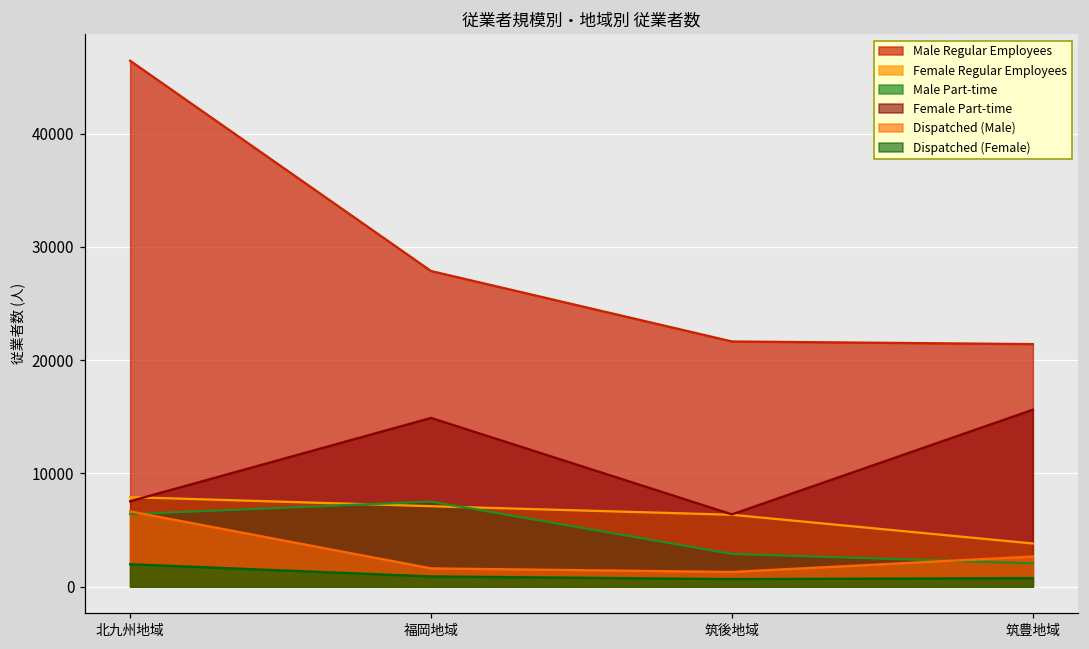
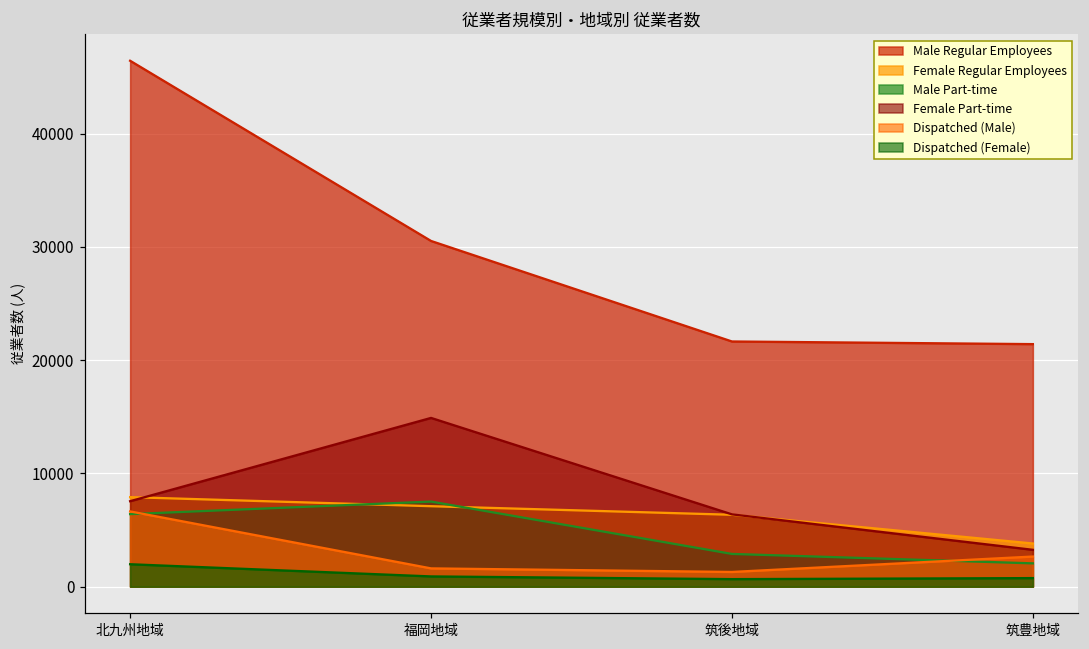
  {
    "Male Regular Employees": {
      "北九州地域": 46400,
-     "福岡地域": 27900,
+     "福岡地域": 30500,
      "筑後地域": 21700,
      "筑豊地域": 21400
    },
    "Female Part-time": {
      "北九州地域": 7500,
      "福岡地域": 14900,
-     "筑豊地域": 15600
+     "筑豊地域": 3300
    }
  }
